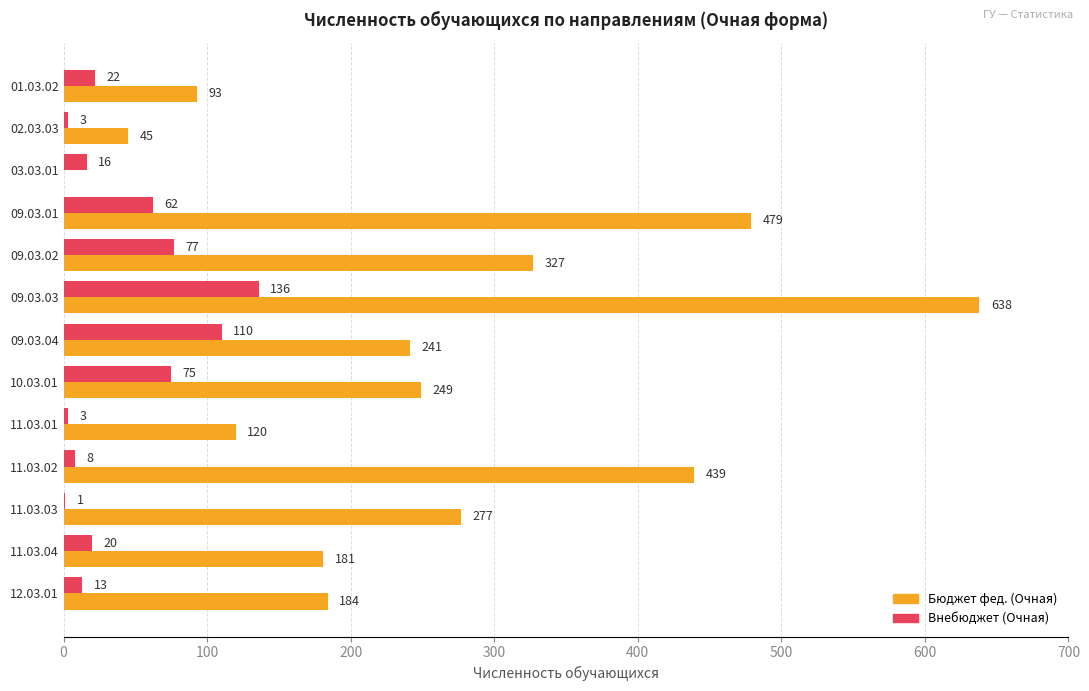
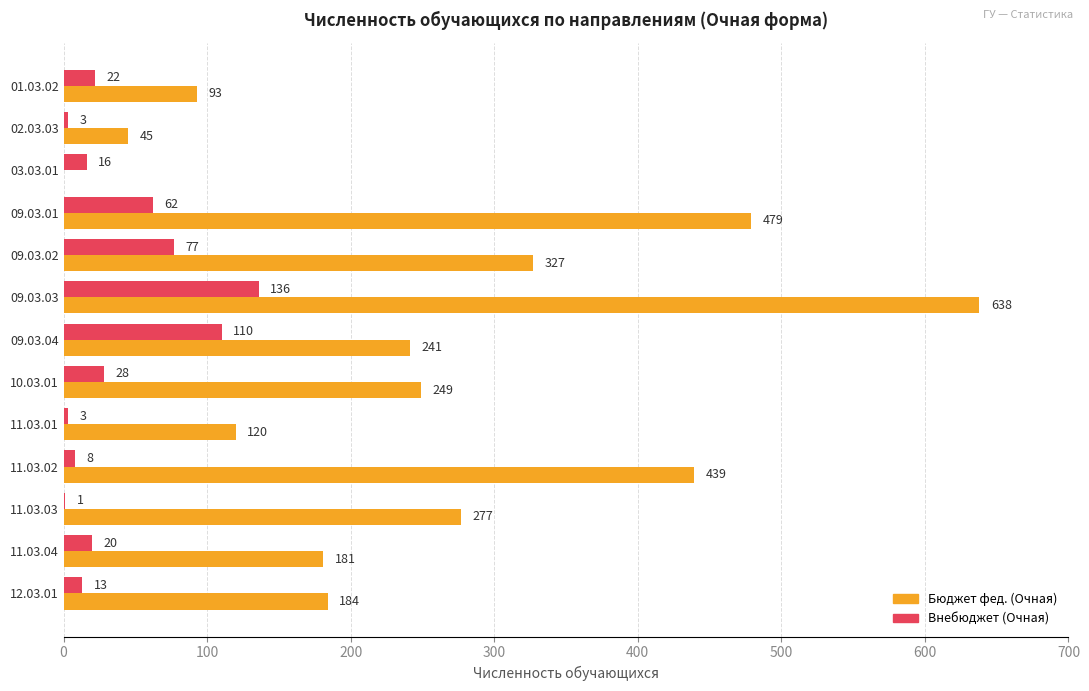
  {
    "Бюджет фед. (Очная)": {
      "01.03.02": 93,
      "02.03.03": 45,
      "09.03.01": 479,
      "09.03.02": 327,
      "09.03.03": 638,
      "09.03.04": 241,
      "10.03.01": 249,
      "11.03.01": 120,
      "11.03.02": 439,
      "11.03.03": 277,
      "11.03.04": 181,
      "12.03.01": 184
    },
    "Внебюджет (Очная)": {
      "01.03.02": 22,
      "02.03.03": 3,
      "03.03.01": 16,
      "09.03.01": 62,
      "09.03.02": 77,
      "09.03.03": 136,
      "09.03.04": 110,
-     "10.03.01": 75,
+     "10.03.01": 28,
      "11.03.01": 3,
      "11.03.02": 8,
      "11.03.03": 1,
      "11.03.04": 20,
      "12.03.01": 13
    }
  }
